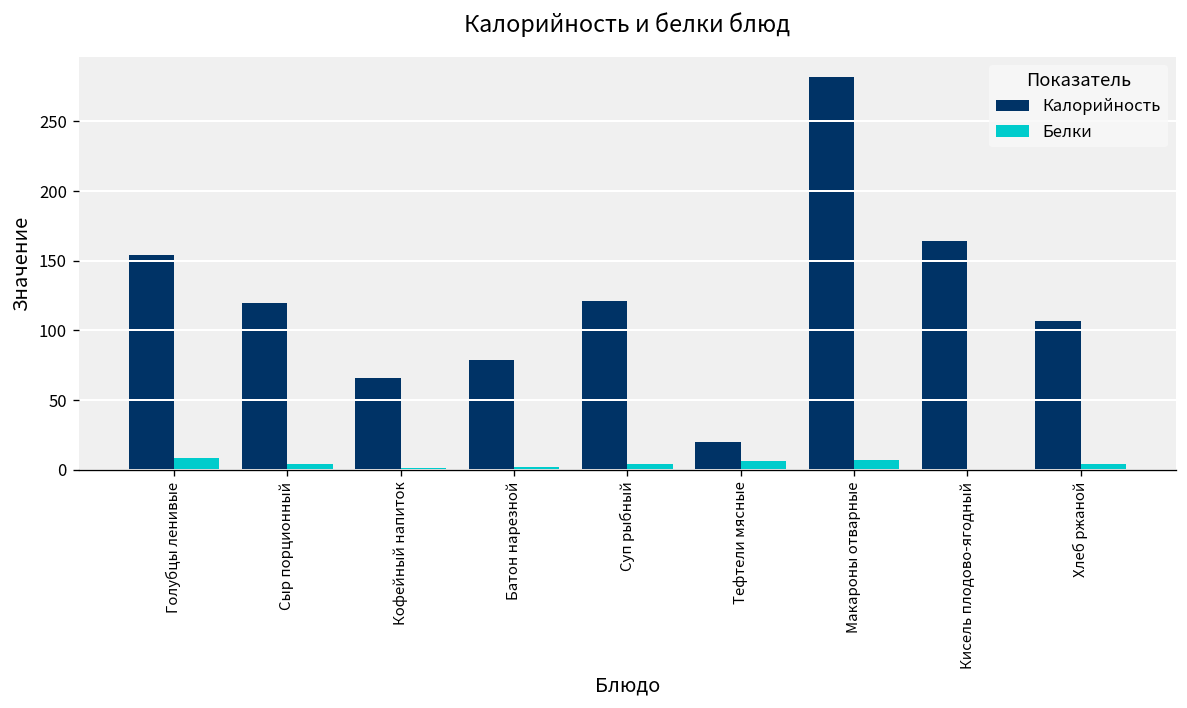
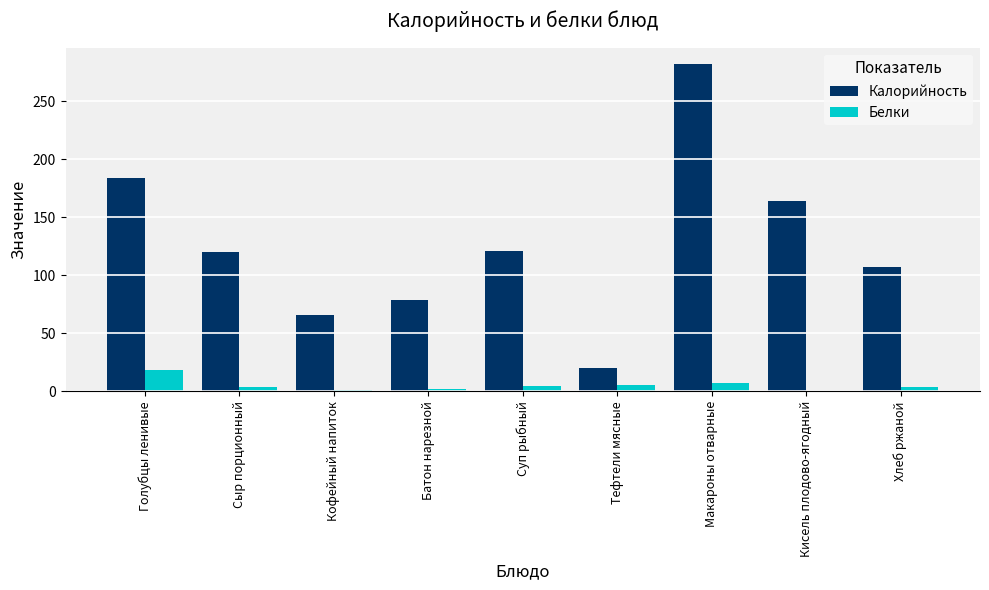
  {
    "Калорийность": {
-     "Голубцы ленивые": 154,
+     "Голубцы ленивые": 184,
      "Сыр порционный": 120,
      "Кофейный напиток": 66,
      "Батон нарезной": 79,
      "Суп рыбный": 121,
      "Тефтели мясные": 20,
      "Макароны отварные": 282,
      "Кисель плодово-ягодный": 164,
      "Хлеб ржаной": 107
    },
    "Белки": {
-     "Голубцы ленивые": 8,
+     "Голубцы ленивые": 18,
      "Сыр порционный": 4,
      "Батон нарезной": 2,
      "Суп рыбный": 4,
      "Тефтели мясные": 6,
      "Макароны отварные": 7,
      "Хлеб ржаной": 4
    }
  }
